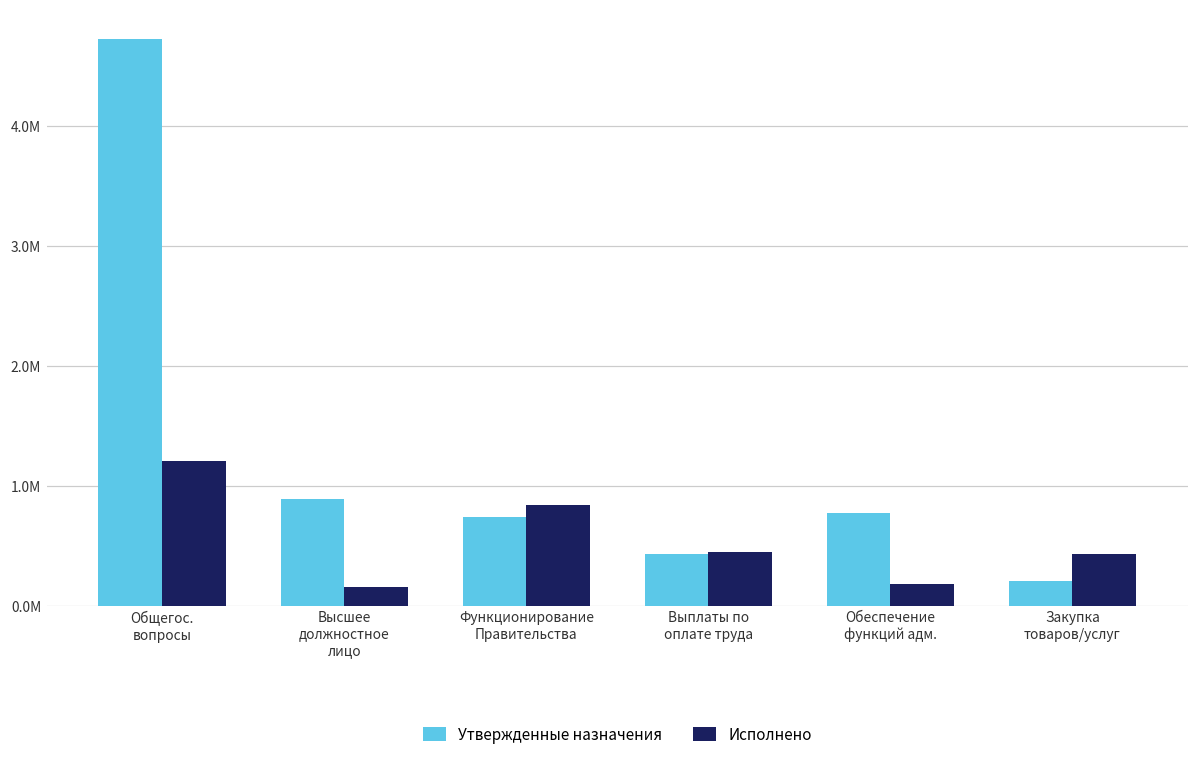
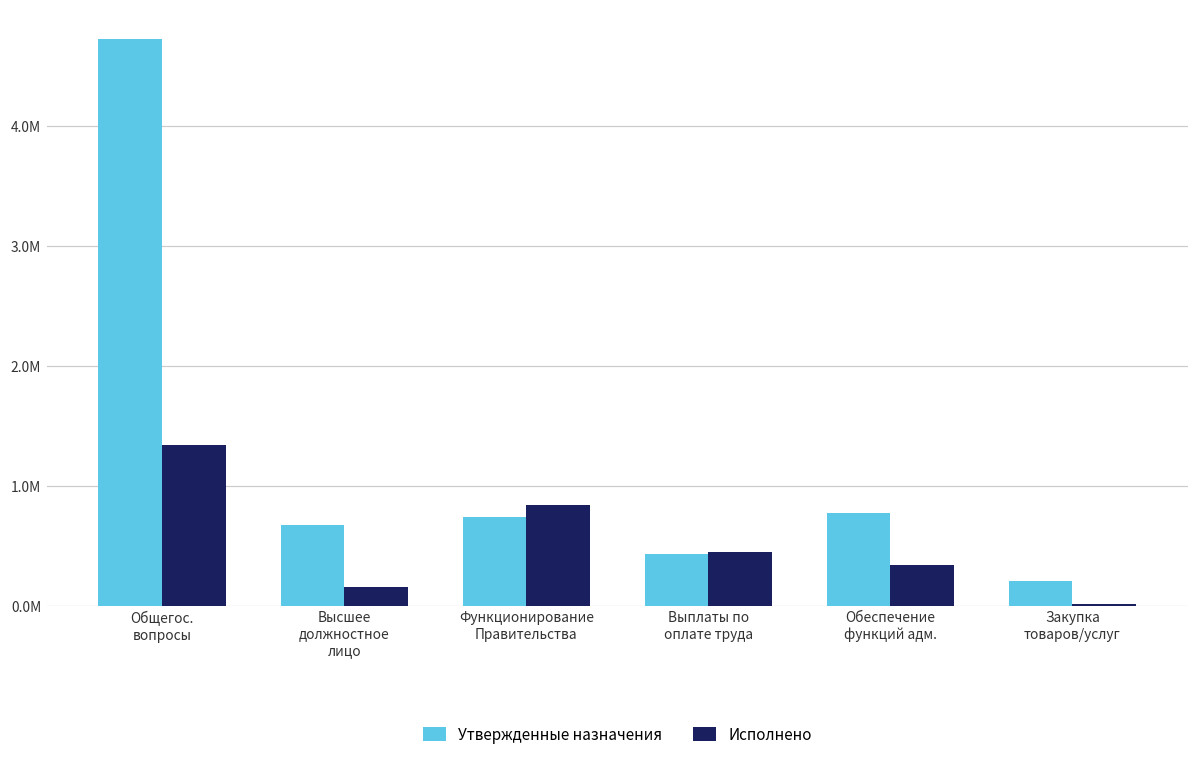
  {
    "Утвержденные назначения": {
      "Общегос. вопросы": 4730000,
-     "Высшее должностное лицо": 890000,
+     "Высшее должностное лицо": 680000,
      "Функционирование Правительства": 740000,
      "Выплаты по оплате труда": 430000,
      "Обеспечение функций адм.": 770000,
      "Закупка товаров/услуг": 200000
    },
    "Исполнено": {
-     "Общегос. вопросы": 1210000,
+     "Общегос. вопросы": 1340000,
      "Высшее должностное лицо": 150000,
      "Функционирование Правительства": 840000,
      "Выплаты по оплате труда": 450000,
-     "Обеспечение функций адм.": 180000,
-     "Закупка товаров/услуг": 430000
+     "Обеспечение функций адм.": 340000,
+     "Закупка товаров/услуг": 10000
    }
  }
